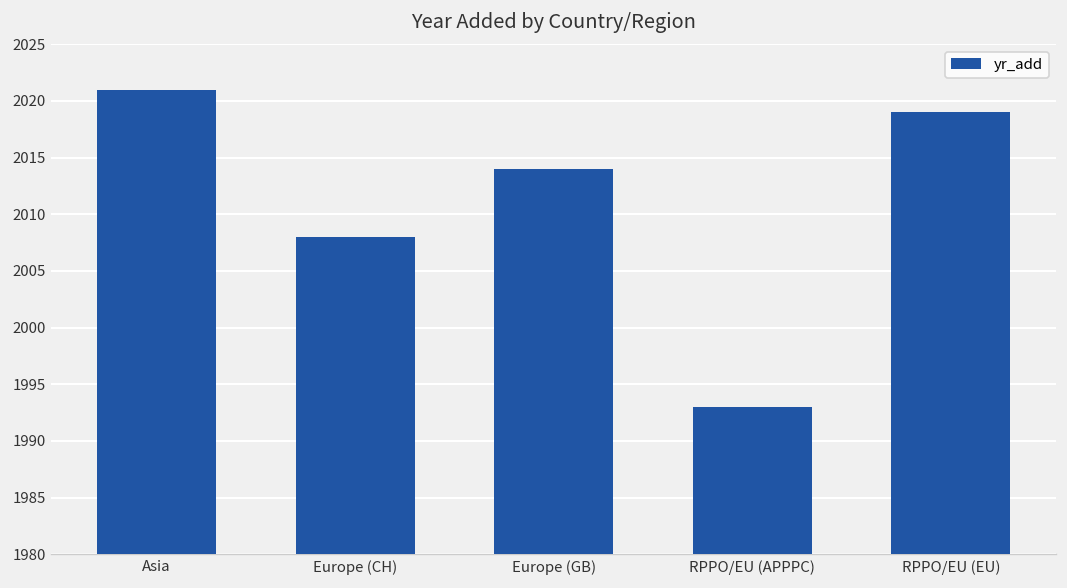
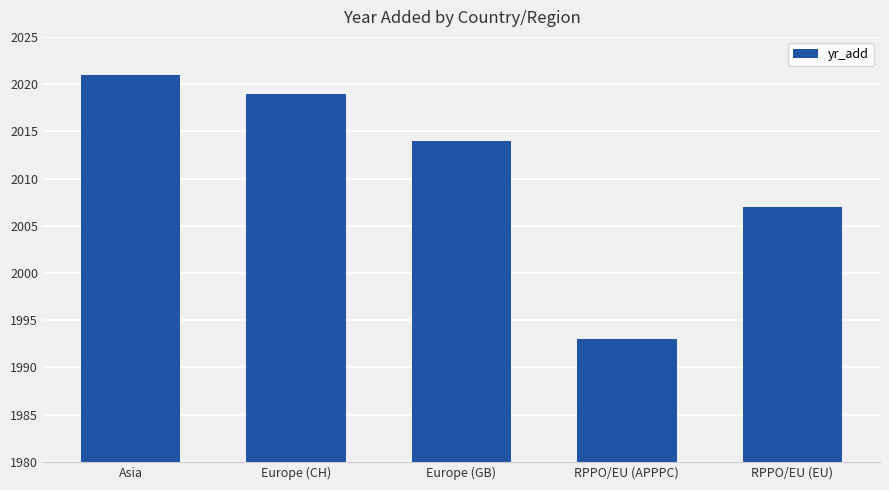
  {
    "Asia": 2021,
-   "Europe (CH)": 2008,
+   "Europe (CH)": 2019,
    "Europe (GB)": 2014,
    "RPPO/EU (APPPC)": 1993,
-   "RPPO/EU (EU)": 2019
+   "RPPO/EU (EU)": 2007
  }
